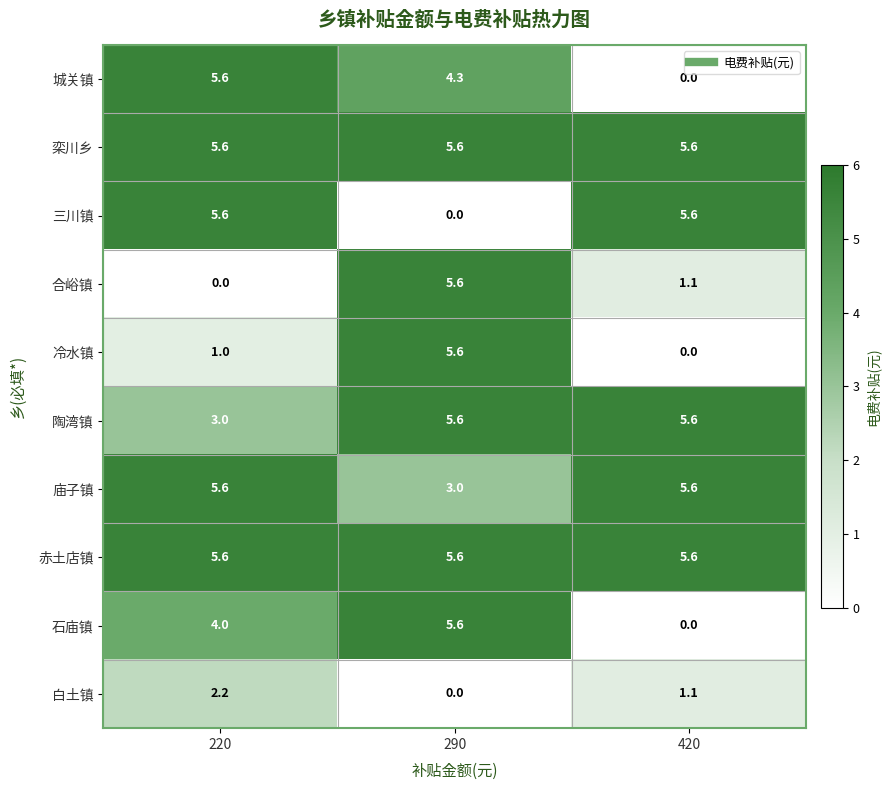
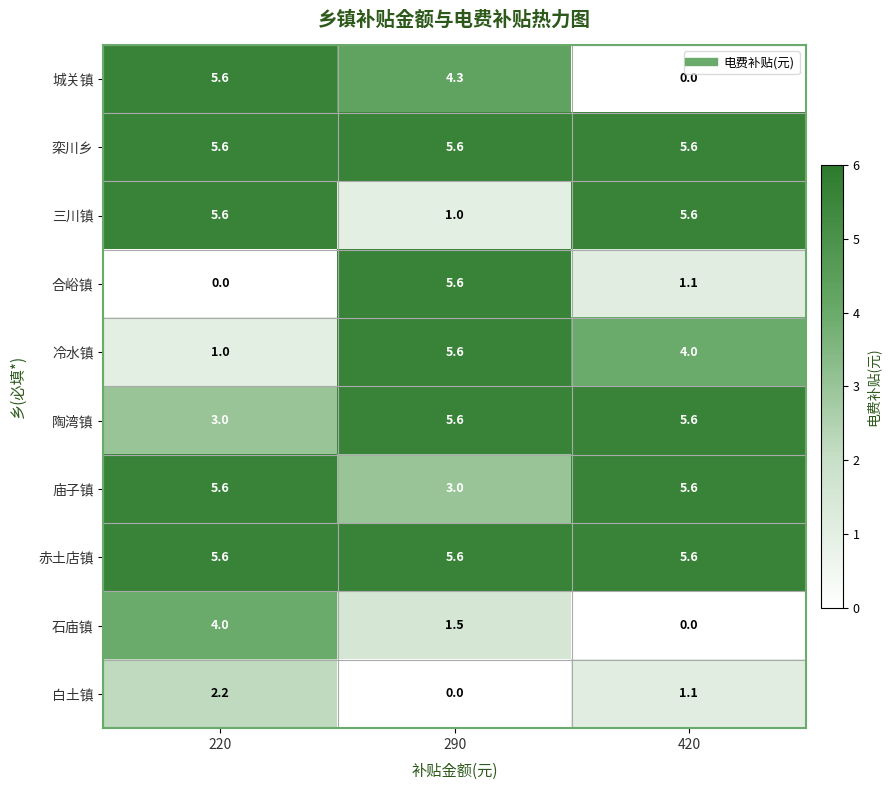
  {
    "城关镇": {
      "220": 5.6,
      "290": 4.3
    },
    "栾川乡": {
      "220": 5.6,
      "290": 5.6,
      "420": 5.6
    },
    "三川镇": {
      "220": 5.6,
-     "290": 0.0,
+     "290": 1.0,
      "420": 5.6
    },
    "合峪镇": {
      "220": 0.0,
      "290": 5.6,
      "420": 1.1
    },
    "冷水镇": {
      "220": 1.0,
      "290": 5.6,
-     "420": 0.0
+     "420": 4.0
    },
    "陶湾镇": {
      "220": 3.0,
      "290": 5.6,
      "420": 5.6
    },
    "庙子镇": {
      "220": 5.6,
      "290": 3.0,
      "420": 5.6
    },
    "赤土店镇": {
      "220": 5.6,
      "290": 5.6,
      "420": 5.6
    },
    "石庙镇": {
      "220": 4.0,
-     "290": 5.6,
+     "290": 1.5,
      "420": 0.0
    },
    "白土镇": {
      "220": 2.2,
      "290": 0.0,
      "420": 1.1
    }
  }
